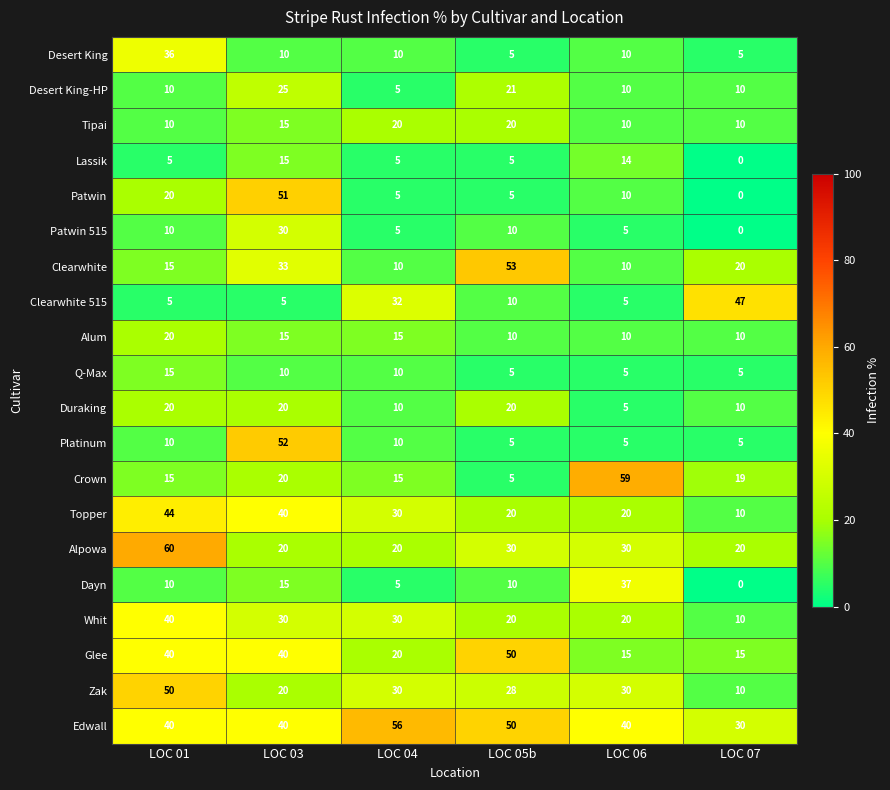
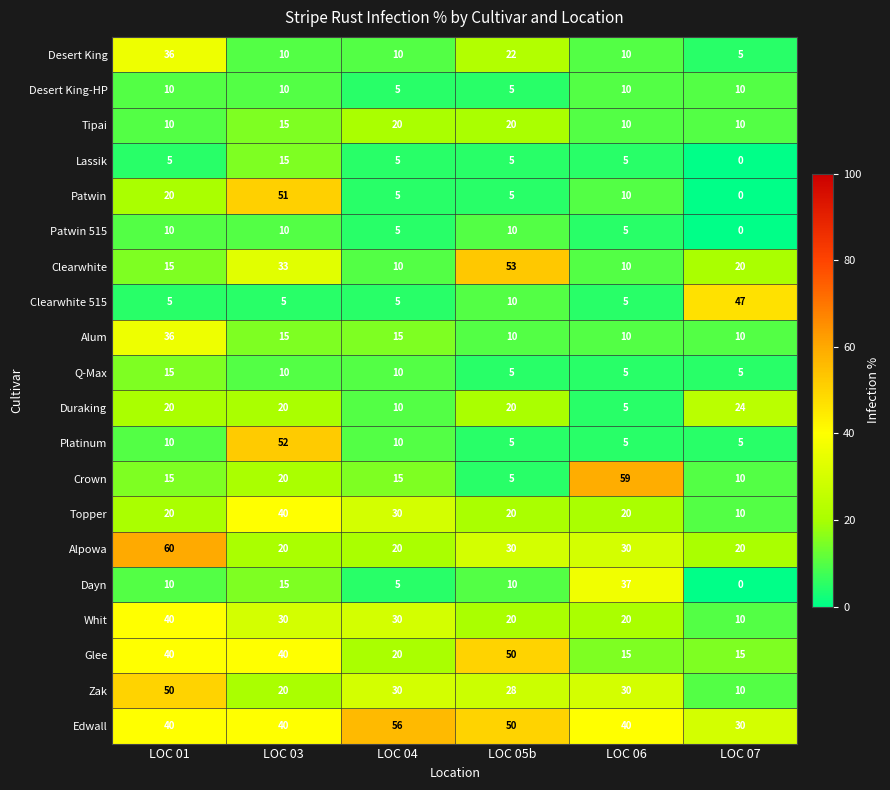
  {
    "Desert King": {
      "LOC 01": 36,
      "LOC 03": 10,
      "LOC 04": 10,
-     "LOC 05b": 5,
+     "LOC 05b": 22,
      "LOC 06": 10,
      "LOC 07": 5
    },
    "Desert King-HP": {
      "LOC 01": 10,
-     "LOC 03": 25,
+     "LOC 03": 10,
      "LOC 04": 5,
-     "LOC 05b": 21,
+     "LOC 05b": 5,
      "LOC 06": 10,
      "LOC 07": 10
    },
    "Tipai": {
      "LOC 01": 10,
      "LOC 03": 15,
      "LOC 04": 20,
      "LOC 05b": 20,
      "LOC 06": 10,
      "LOC 07": 10
    },
    "Lassik": {
      "LOC 01": 5,
      "LOC 03": 15,
      "LOC 04": 5,
      "LOC 05b": 5,
-     "LOC 06": 14,
+     "LOC 06": 5,
      "LOC 07": 0
    },
    "Patwin": {
      "LOC 01": 20,
      "LOC 03": 51,
      "LOC 04": 5,
      "LOC 05b": 5,
      "LOC 06": 10,
      "LOC 07": 0
    },
    "Patwin 515": {
      "LOC 01": 10,
-     "LOC 03": 30,
+     "LOC 03": 10,
      "LOC 04": 5,
      "LOC 05b": 10,
      "LOC 06": 5,
      "LOC 07": 0
    },
    "Clearwhite": {
      "LOC 01": 15,
      "LOC 03": 33,
      "LOC 04": 10,
      "LOC 05b": 53,
      "LOC 06": 10,
      "LOC 07": 20
    },
    "Clearwhite 515": {
      "LOC 01": 5,
      "LOC 03": 5,
-     "LOC 04": 32,
+     "LOC 04": 5,
      "LOC 05b": 10,
      "LOC 06": 5,
      "LOC 07": 47
    },
    "Alum": {
-     "LOC 01": 20,
+     "LOC 01": 36,
      "LOC 03": 15,
      "LOC 04": 15,
      "LOC 05b": 10,
      "LOC 06": 10,
      "LOC 07": 10
    },
    "Q-Max": {
      "LOC 01": 15,
      "LOC 03": 10,
      "LOC 04": 10,
      "LOC 05b": 5,
      "LOC 06": 5,
      "LOC 07": 5
    },
    "Duraking": {
      "LOC 01": 20,
      "LOC 03": 20,
      "LOC 04": 10,
      "LOC 05b": 20,
      "LOC 06": 5,
-     "LOC 07": 10
+     "LOC 07": 24
    },
    "Platinum": {
      "LOC 01": 10,
      "LOC 03": 52,
      "LOC 04": 10,
      "LOC 05b": 5,
      "LOC 06": 5,
      "LOC 07": 5
    },
    "Crown": {
      "LOC 01": 15,
      "LOC 03": 20,
      "LOC 04": 15,
      "LOC 05b": 5,
      "LOC 06": 59,
-     "LOC 07": 19
+     "LOC 07": 10
    },
    "Topper": {
-     "LOC 01": 44,
+     "LOC 01": 20,
      "LOC 03": 40,
      "LOC 04": 30,
      "LOC 05b": 20,
      "LOC 06": 20,
      "LOC 07": 10
    },
    "Alpowa": {
      "LOC 01": 60,
      "LOC 03": 20,
      "LOC 04": 20,
      "LOC 05b": 30,
      "LOC 06": 30,
      "LOC 07": 20
    },
    "Dayn": {
      "LOC 01": 10,
      "LOC 03": 15,
      "LOC 04": 5,
      "LOC 05b": 10,
      "LOC 06": 37,
      "LOC 07": 0
    },
    "Whit": {
      "LOC 01": 40,
      "LOC 03": 30,
      "LOC 04": 30,
      "LOC 05b": 20,
      "LOC 06": 20,
      "LOC 07": 10
    },
    "Glee": {
      "LOC 01": 40,
      "LOC 03": 40,
      "LOC 04": 20,
      "LOC 05b": 50,
      "LOC 06": 15,
      "LOC 07": 15
    },
    "Zak": {
      "LOC 01": 50,
      "LOC 03": 20,
      "LOC 04": 30,
      "LOC 05b": 28,
      "LOC 06": 30,
      "LOC 07": 10
    },
    "Edwall": {
      "LOC 01": 40,
      "LOC 03": 40,
      "LOC 04": 56,
      "LOC 05b": 50,
      "LOC 06": 40,
      "LOC 07": 30
    }
  }
